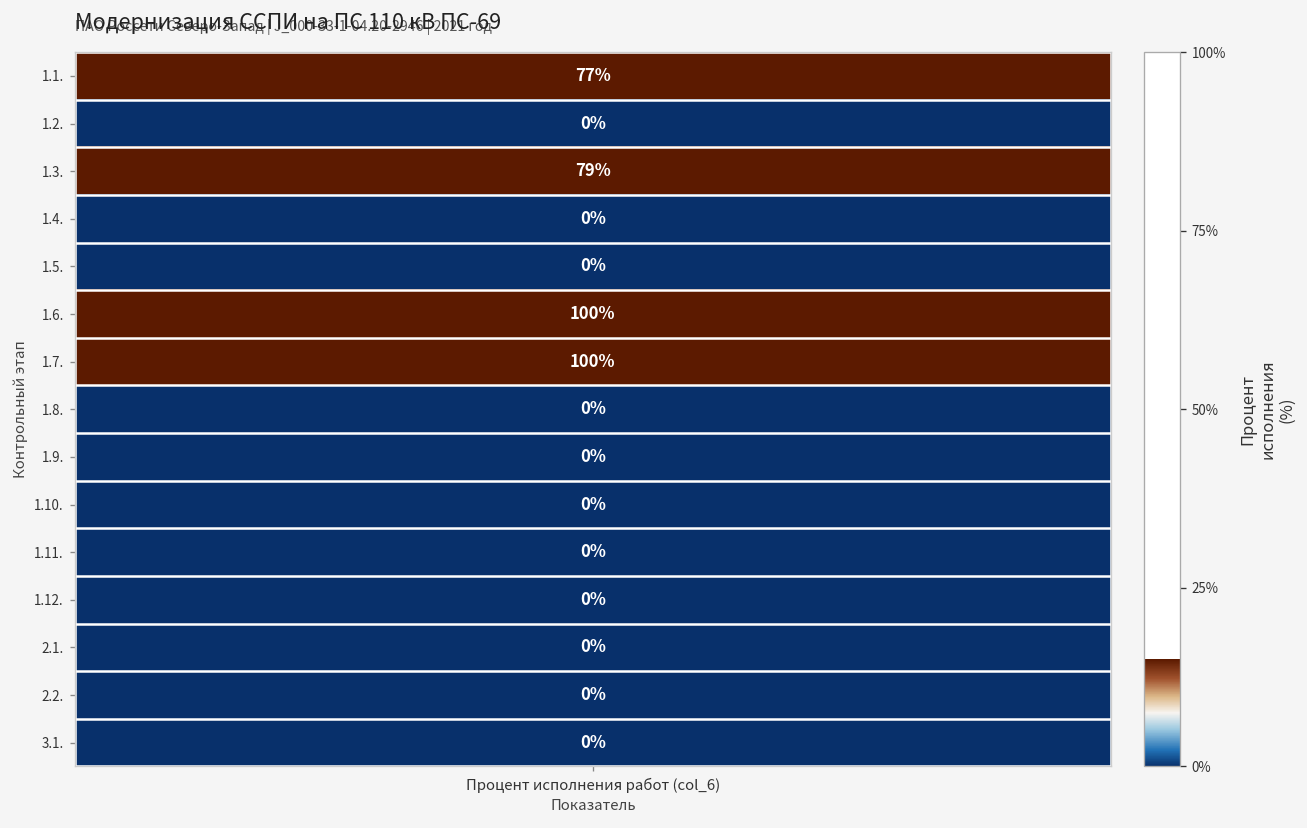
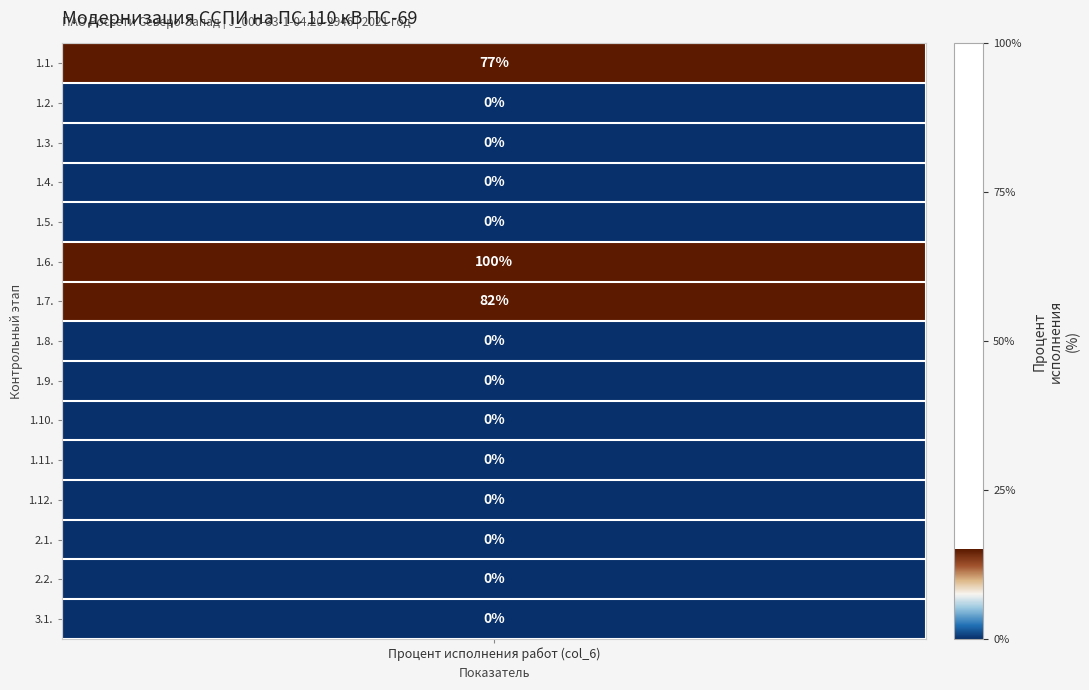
  {
    "1.1.": {
      "Процент исполнения работ (col_6)": "77%"
    },
    "1.2.": {
      "Процент исполнения работ (col_6)": "0%"
    },
    "1.3.": {
-     "Процент исполнения работ (col_6)": "79%"
+     "Процент исполнения работ (col_6)": "0%"
    },
    "1.4.": {
      "Процент исполнения работ (col_6)": "0%"
    },
    "1.5.": {
      "Процент исполнения работ (col_6)": "0%"
    },
    "1.6.": {
      "Процент исполнения работ (col_6)": "100%"
    },
    "1.7.": {
-     "Процент исполнения работ (col_6)": "100%"
+     "Процент исполнения работ (col_6)": "82%"
    },
    "1.8.": {
      "Процент исполнения работ (col_6)": "0%"
    },
    "1.9.": {
      "Процент исполнения работ (col_6)": "0%"
    },
    "1.10.": {
      "Процент исполнения работ (col_6)": "0%"
    },
    "1.11.": {
      "Процент исполнения работ (col_6)": "0%"
    },
    "1.12.": {
      "Процент исполнения работ (col_6)": "0%"
    },
    "2.1.": {
      "Процент исполнения работ (col_6)": "0%"
    },
    "2.2.": {
      "Процент исполнения работ (col_6)": "0%"
    },
    "3.1.": {
      "Процент исполнения работ (col_6)": "0%"
    }
  }
